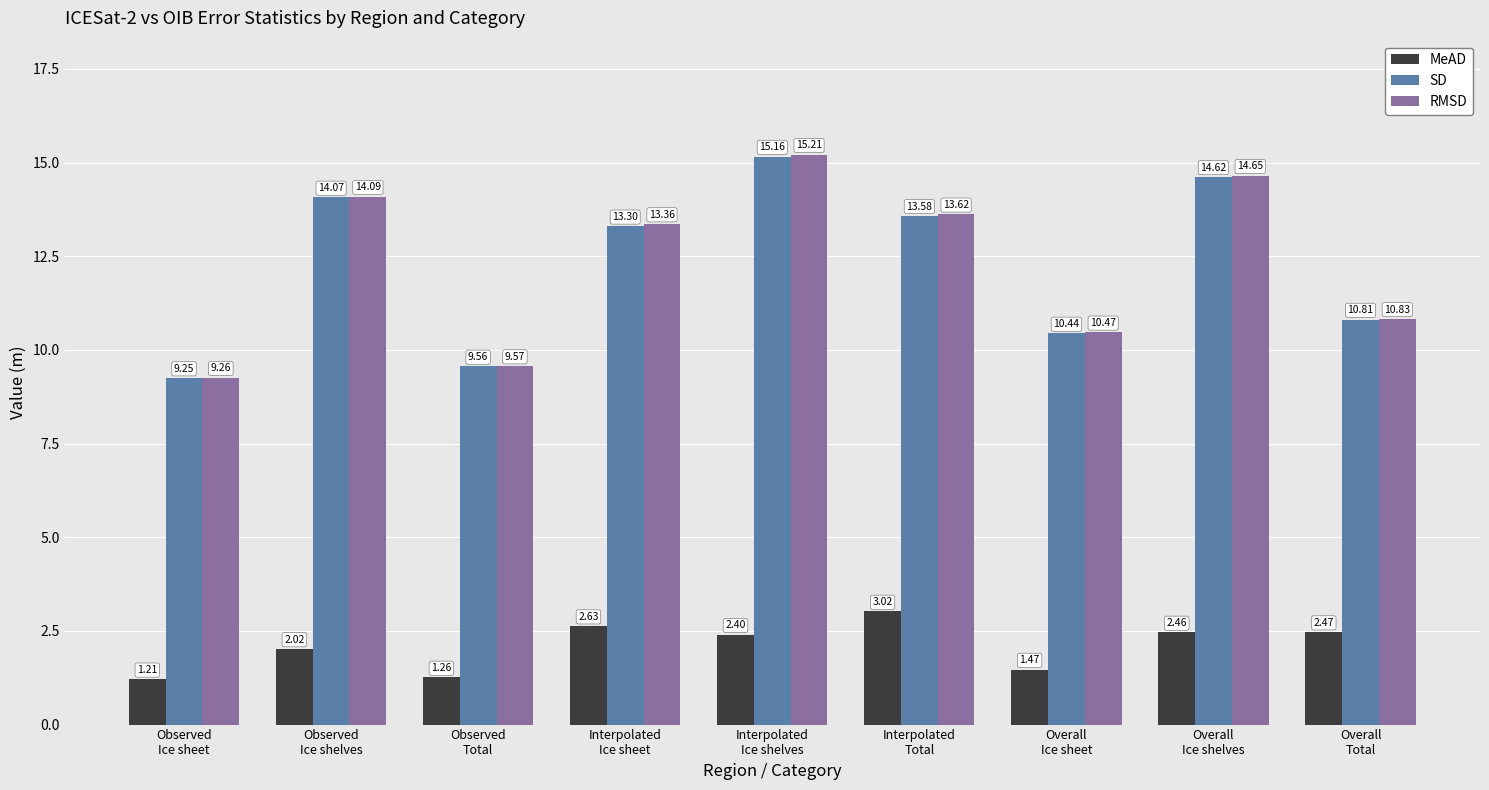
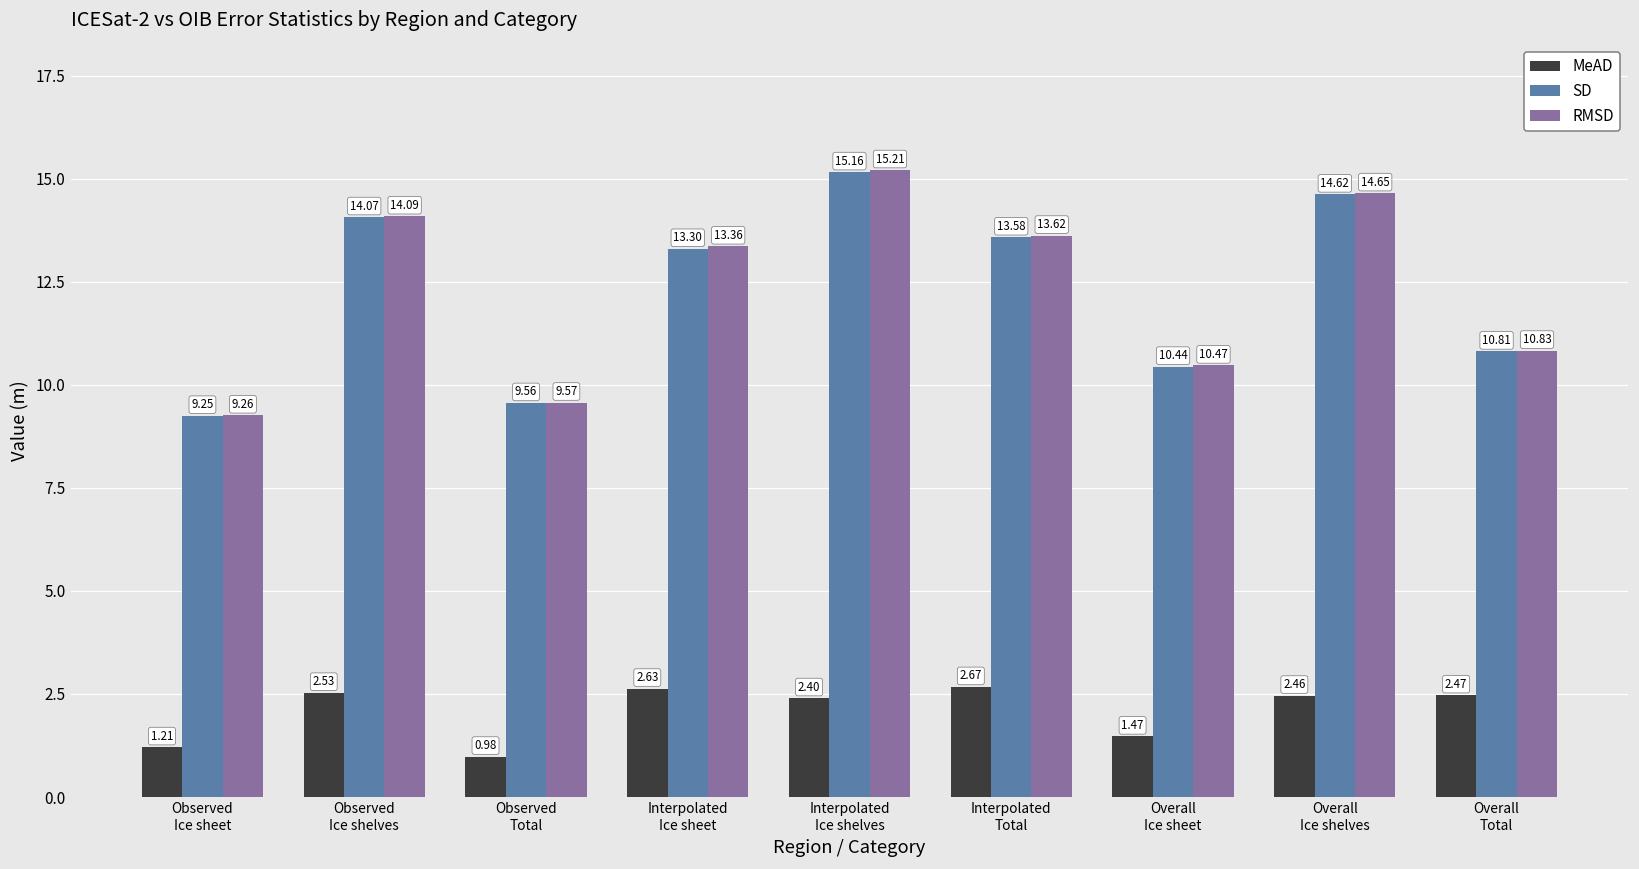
  {
    "MeAD": {
-     "Observed Ice shelves": 2.02,
-     "Observed Total": 1.26,
-     "Interpolated Total": 3.02
+     "Observed Ice shelves": 2.53,
+     "Observed Total": 0.98,
+     "Interpolated Total": 2.67
    }
  }
